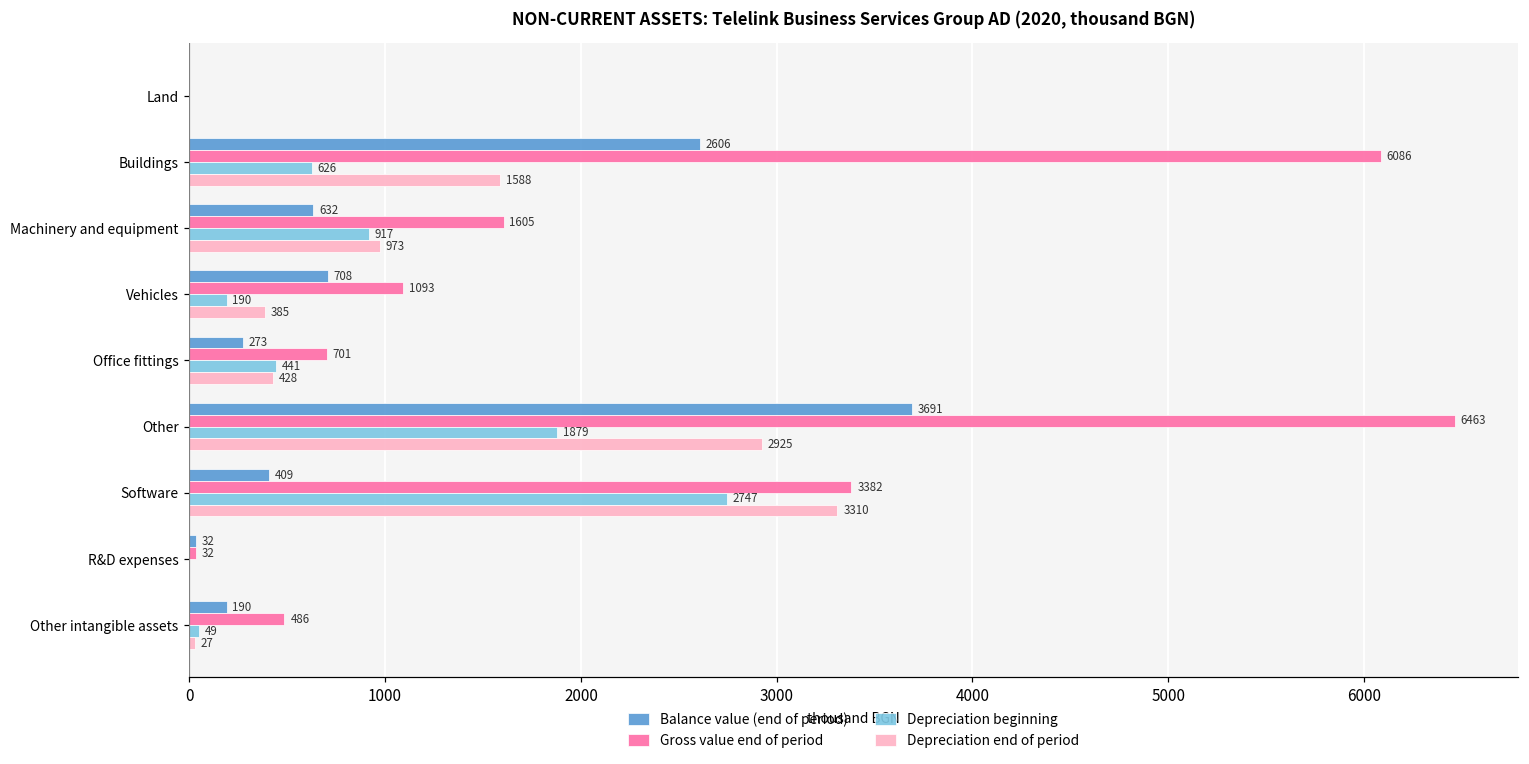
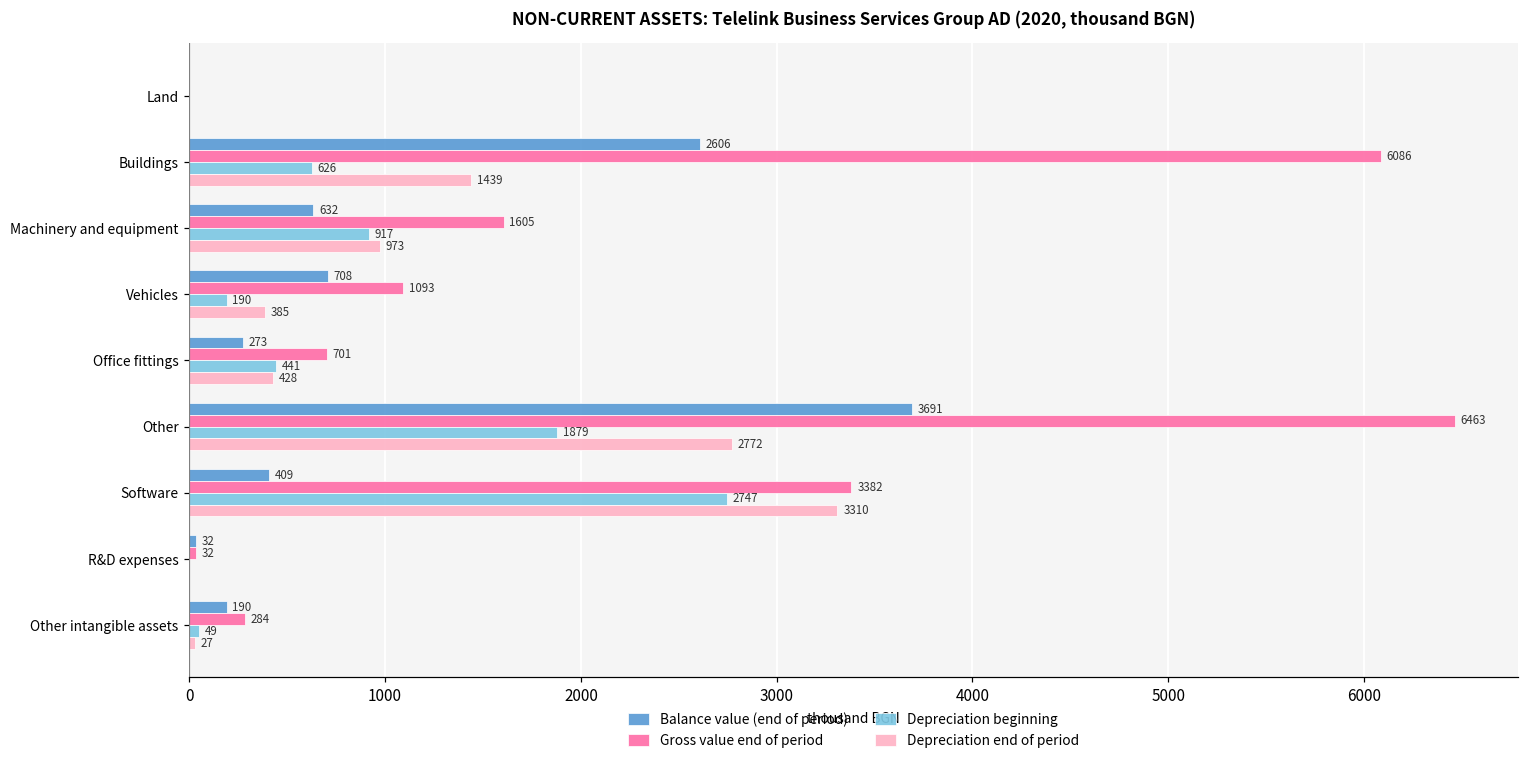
  {
    "Gross value end of period": {
      "Buildings": 6086,
      "Machinery and equipment": 1605,
      "Vehicles": 1093,
      "Office fittings": 701,
      "Other": 6463,
      "Software": 3382,
      "R&D expenses": 32,
-     "Other intangible assets": 486
+     "Other intangible assets": 284
    },
    "Depreciation end of period": {
-     "Buildings": 1588,
+     "Buildings": 1439,
      "Machinery and equipment": 973,
      "Vehicles": 385,
      "Office fittings": 428,
-     "Other": 2925,
+     "Other": 2772,
      "Software": 3310,
      "Other intangible assets": 27
    }
  }
